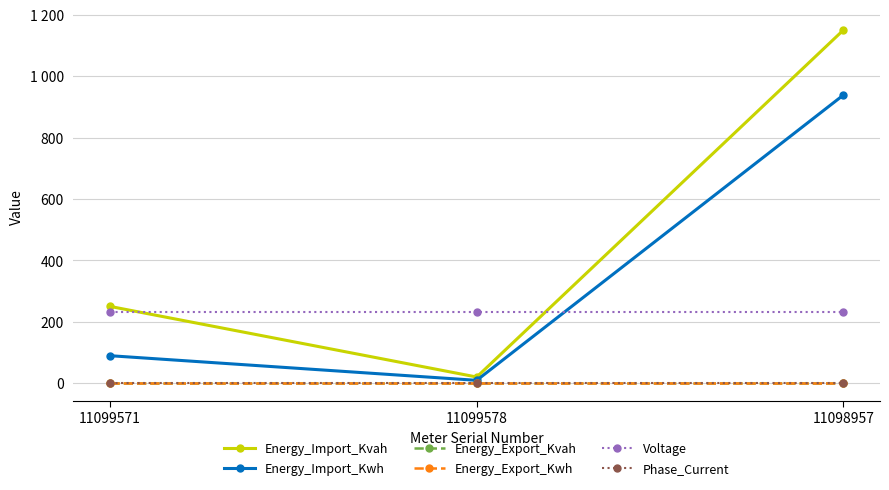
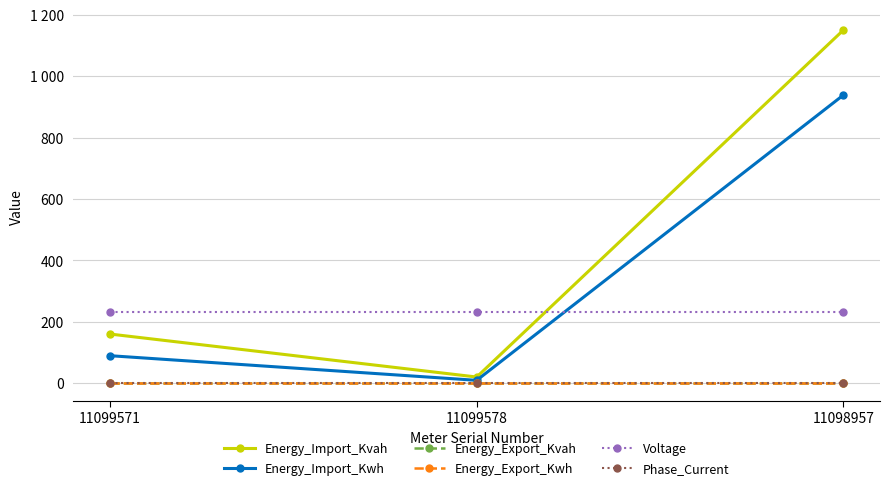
  {
    "Energy_Import_Kvah": {
-     "11099571": 250,
+     "11099571": 160,
      "11099578": 20,
      "11098957": 1150
    },
    "Energy_Import_Kwh": {
      "11099571": 90,
      "11098957": 940
    },
    "Voltage": {
      "11099571": 230,
      "11099578": 230,
      "11098957": 230
    }
  }
